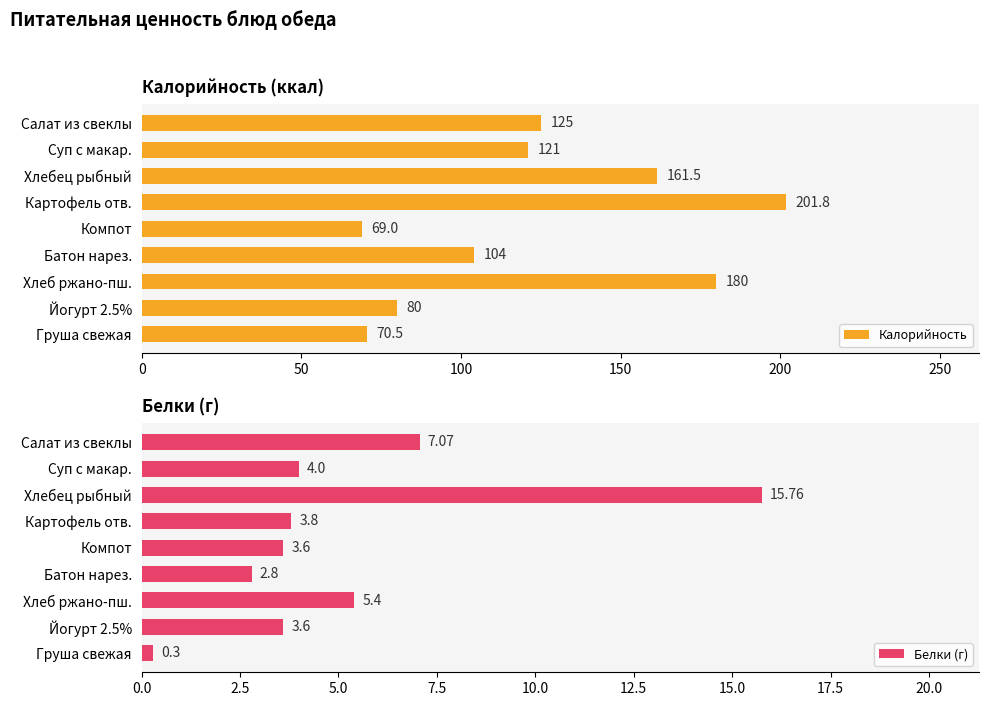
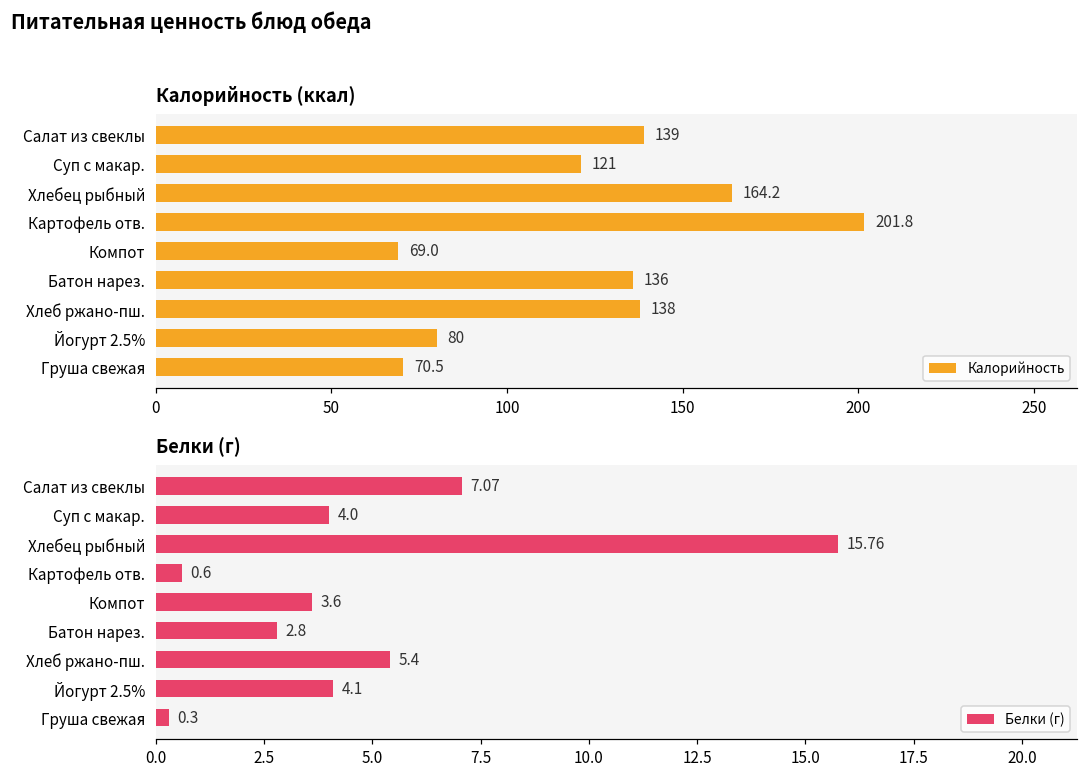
  {
    "Калорийность (ккал)": {
-     "Салат из свеклы": 125,
+     "Салат из свеклы": 139,
      "Суп с макар.": 121,
-     "Хлебец рыбный": 161.5,
+     "Хлебец рыбный": 164.2,
      "Картофель отв.": 201.8,
      "Компот": 69.0,
-     "Батон нарез.": 104,
-     "Хлеб ржано-пш.": 180,
+     "Батон нарез.": 136,
+     "Хлеб ржано-пш.": 138,
      "Йогурт 2.5%": 80,
      "Груша свежая": 70.5
    },
    "Белки (г)": {
      "Салат из свеклы": 7.07,
      "Суп с макар.": 4.0,
      "Хлебец рыбный": 15.76,
-     "Картофель отв.": 3.8,
+     "Картофель отв.": 0.6,
      "Компот": 3.6,
      "Батон нарез.": 2.8,
      "Хлеб ржано-пш.": 5.4,
-     "Йогурт 2.5%": 3.6,
+     "Йогурт 2.5%": 4.1,
      "Груша свежая": 0.3
    }
  }
